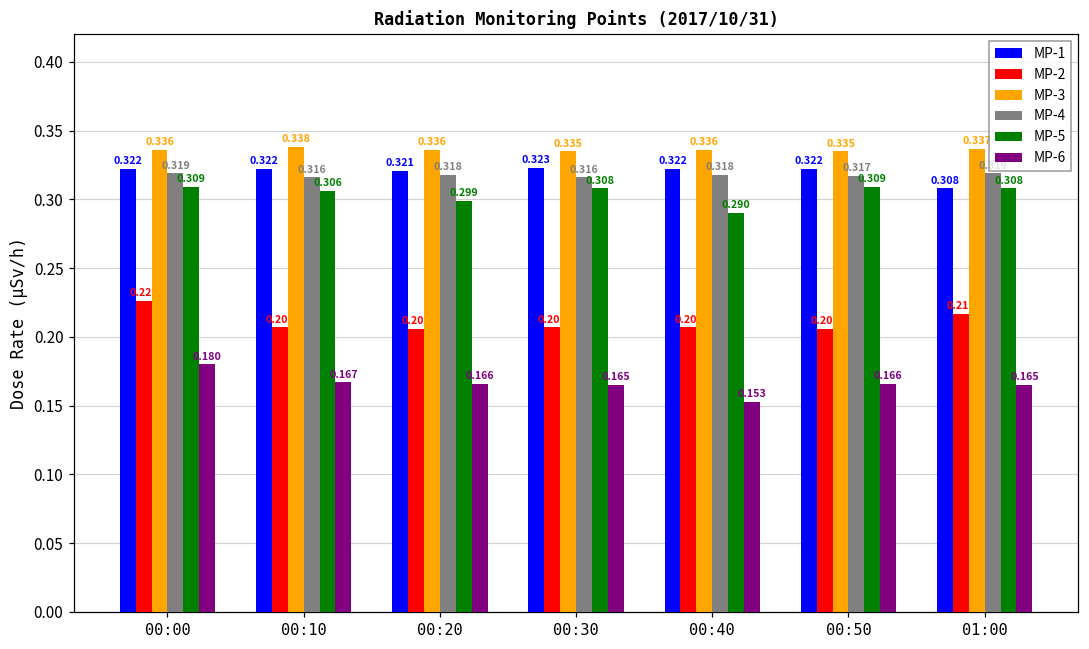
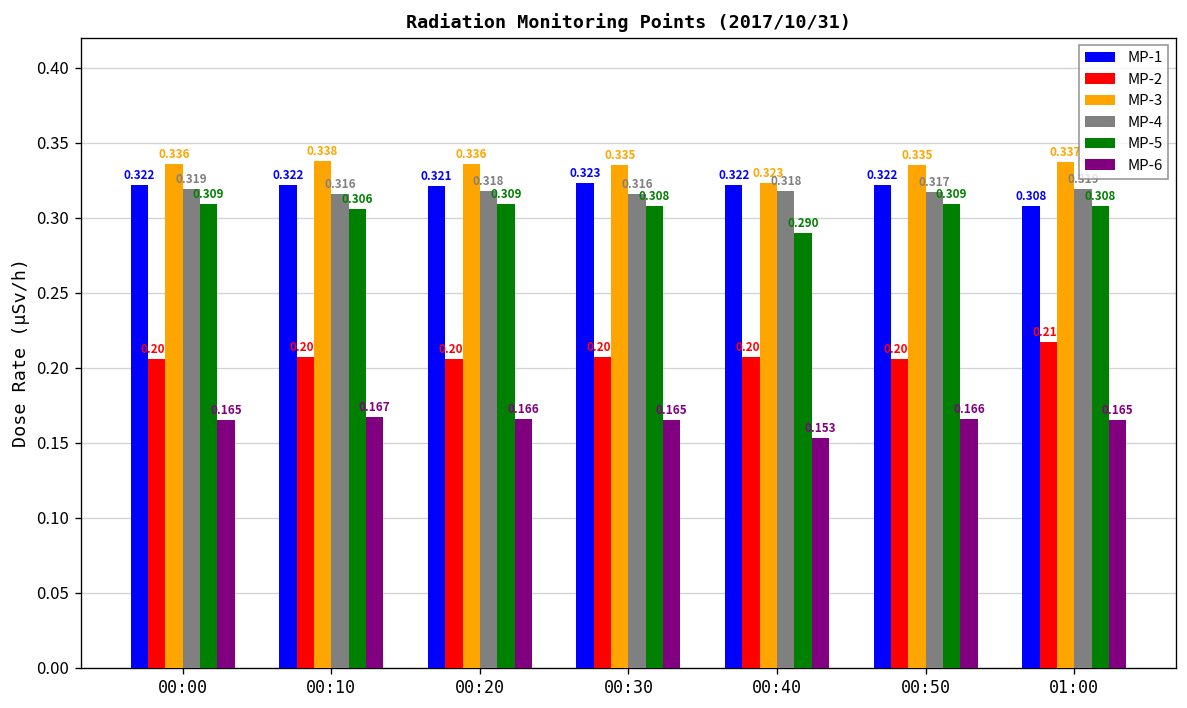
  {
    "MP-1": {
      "00:00": 0.322,
      "00:10": 0.322,
      "00:20": 0.321,
      "00:30": 0.323,
      "00:40": 0.322,
      "00:50": 0.322,
      "01:00": 0.308
    },
    "MP-2": {
-     "00:00": 0.226,
+     "00:00": 0.206,
      "00:10": 0.207,
      "00:20": 0.206,
      "00:30": 0.207,
      "00:40": 0.207,
      "00:50": 0.206,
      "01:00": 0.217
    },
    "MP-3": {
      "00:00": 0.336,
      "00:10": 0.338,
      "00:20": 0.336,
      "00:30": 0.335,
-     "00:40": 0.336,
+     "00:40": 0.323,
      "00:50": 0.335
    },
    "MP-4": {
      "00:00": 0.319,
      "00:10": 0.316,
      "00:20": 0.318,
      "00:30": 0.316,
      "00:50": 0.317
    },
    "MP-5": {
      "00:00": 0.309,
      "00:10": 0.306,
-     "00:20": 0.299,
+     "00:20": 0.309,
      "00:30": 0.308,
      "00:40": 0.290,
      "00:50": 0.309,
      "01:00": 0.308
    },
    "MP-6": {
-     "00:00": 0.180,
+     "00:00": 0.165,
      "00:10": 0.167,
      "00:20": 0.166,
      "00:30": 0.165,
      "00:40": 0.153,
      "00:50": 0.166,
      "01:00": 0.165
    }
  }
